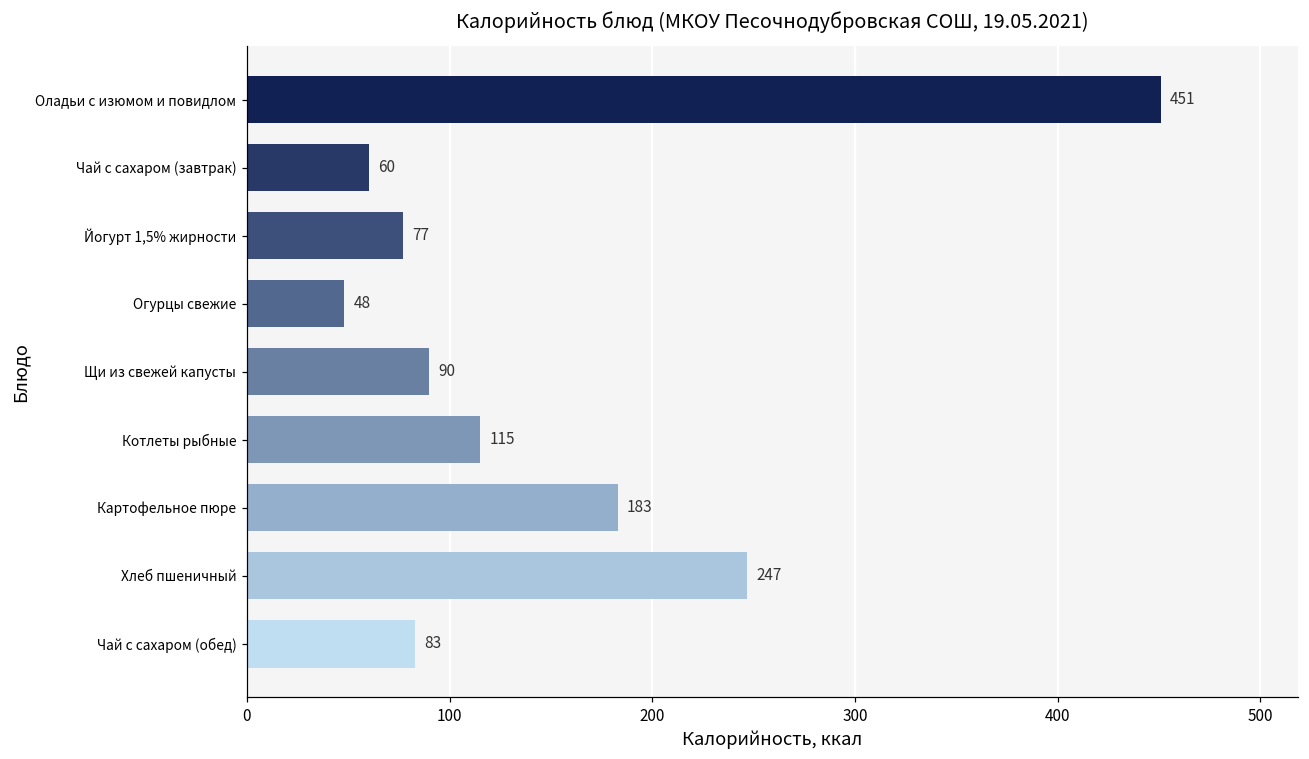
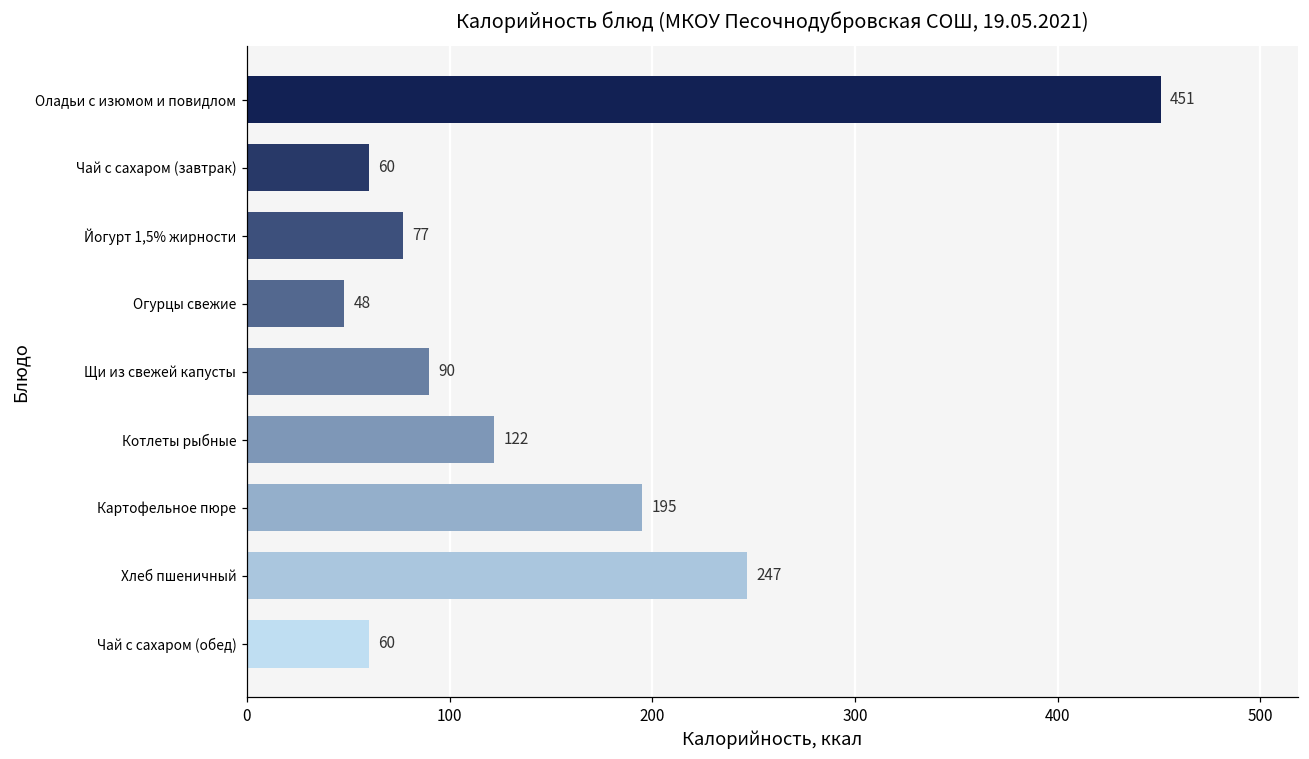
  {
    "Оладьи с изюмом и повидлом": 451,
    "Чай с сахаром (завтрак)": 60,
    "Йогурт 1,5% жирности": 77,
    "Огурцы свежие": 48,
    "Щи из свежей капусты": 90,
-   "Котлеты рыбные": 115,
-   "Картофельное пюре": 183,
+   "Котлеты рыбные": 122,
+   "Картофельное пюре": 195,
    "Хлеб пшеничный": 247,
-   "Чай с сахаром (обед)": 83
+   "Чай с сахаром (обед)": 60
  }
